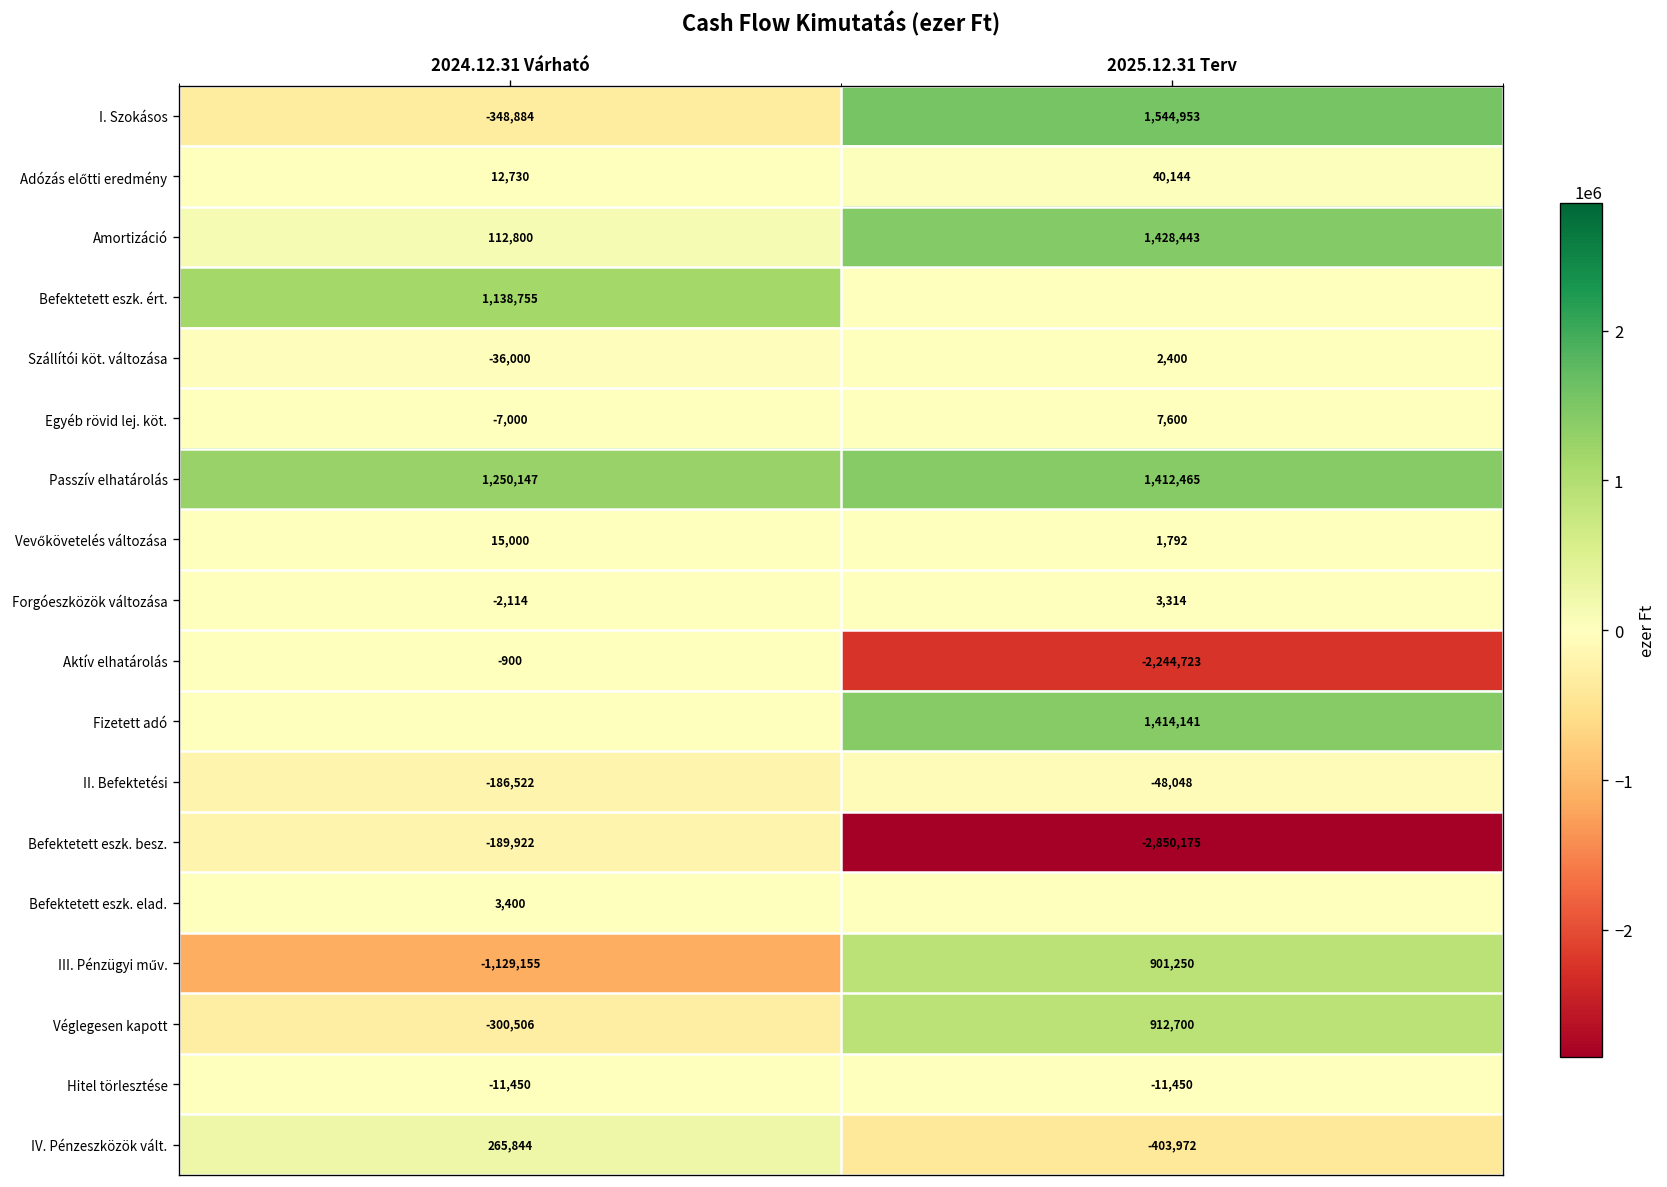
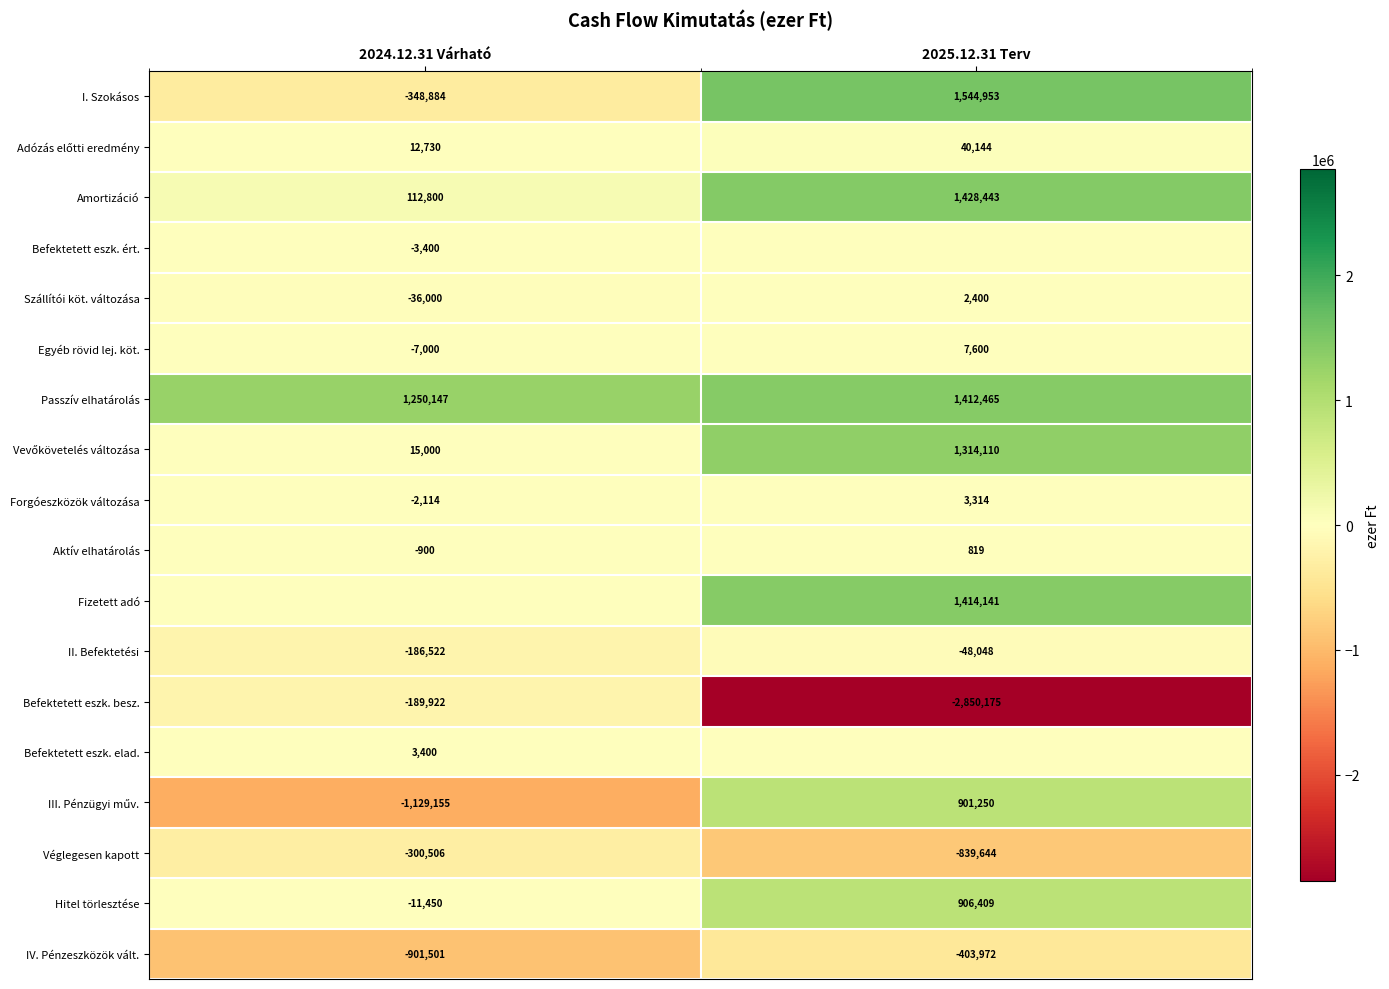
  {
    "I. Szokásos": {
      "2024.12.31 Várható": "-348,884",
      "2025.12.31 Terv": "1,544,953"
    },
    "Adózás előtti eredmény": {
      "2024.12.31 Várható": "12,730",
      "2025.12.31 Terv": "40,144"
    },
    "Amortizáció": {
      "2024.12.31 Várható": "112,800",
      "2025.12.31 Terv": "1,428,443"
    },
    "Befektetett eszk. ért.": {
-     "2024.12.31 Várható": "1,138,755"
+     "2024.12.31 Várható": "-3,400"
    },
    "Szállítói köt. változása": {
      "2024.12.31 Várható": "-36,000",
      "2025.12.31 Terv": "2,400"
    },
    "Egyéb rövid lej. köt.": {
      "2024.12.31 Várható": "-7,000",
      "2025.12.31 Terv": "7,600"
    },
    "Passzív elhatárolás": {
      "2024.12.31 Várható": "1,250,147",
      "2025.12.31 Terv": "1,412,465"
    },
    "Vevőkövetelés változása": {
      "2024.12.31 Várható": "15,000",
-     "2025.12.31 Terv": "1,792"
+     "2025.12.31 Terv": "1,314,110"
    },
    "Forgóeszközök változása": {
      "2024.12.31 Várható": "-2,114",
      "2025.12.31 Terv": "3,314"
    },
    "Aktív elhatárolás": {
      "2024.12.31 Várható": "-900",
-     "2025.12.31 Terv": "-2,244,723"
+     "2025.12.31 Terv": "819"
    },
    "Fizetett adó": {
      "2025.12.31 Terv": "1,414,141"
    },
    "II. Befektetési": {
      "2024.12.31 Várható": "-186,522",
      "2025.12.31 Terv": "-48,048"
    },
    "Befektetett eszk. besz.": {
      "2024.12.31 Várható": "-189,922",
      "2025.12.31 Terv": "-2,850,175"
    },
    "Befektetett eszk. elad.": {
      "2024.12.31 Várható": "3,400"
    },
    "III. Pénzügyi műv.": {
      "2024.12.31 Várható": "-1,129,155",
      "2025.12.31 Terv": "901,250"
    },
    "Véglegesen kapott": {
      "2024.12.31 Várható": "-300,506",
-     "2025.12.31 Terv": "912,700"
+     "2025.12.31 Terv": "-839,644"
    },
    "Hitel törlesztése": {
      "2024.12.31 Várható": "-11,450",
-     "2025.12.31 Terv": "-11,450"
+     "2025.12.31 Terv": "906,409"
    },
    "IV. Pénzeszközök vált.": {
-     "2024.12.31 Várható": "265,844",
+     "2024.12.31 Várható": "-901,501",
      "2025.12.31 Terv": "-403,972"
    }
  }
